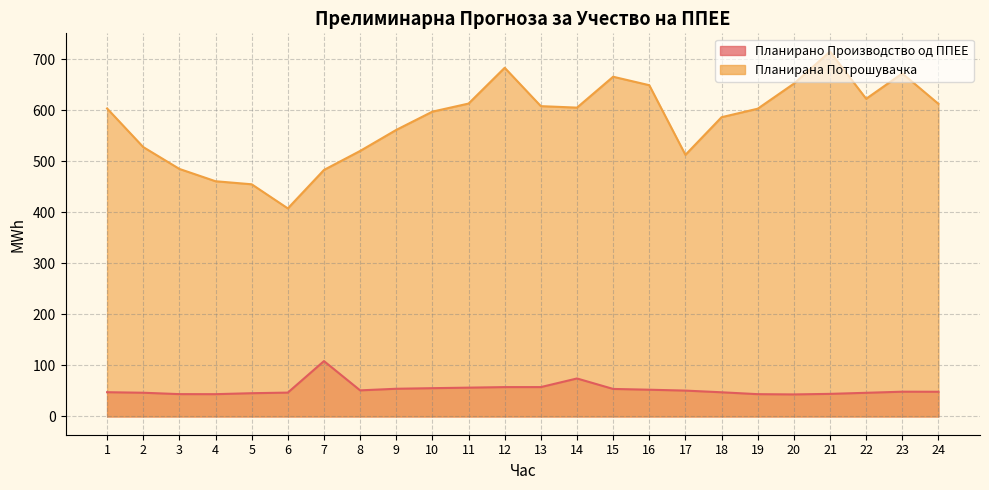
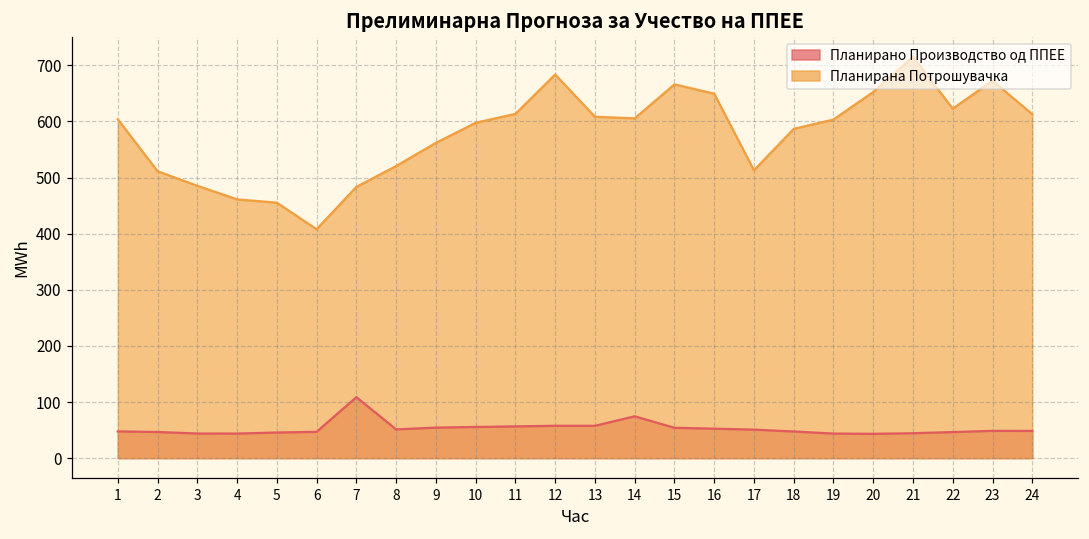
  {
    "Планирано Производство од ППЕЕ": {
      "1": 50,
      "2": 50,
      "3": 40,
      "4": 40,
      "5": 50,
      "6": 50,
      "7": 110,
      "8": 50,
      "9": 50,
      "10": 60,
      "11": 60,
      "12": 60,
      "13": 60,
      "14": 70,
      "15": 50,
      "16": 50,
      "17": 50,
      "18": 50,
      "19": 40,
      "20": 40,
      "21": 40,
      "22": 50,
      "23": 50,
      "24": 50
    },
    "Планирана Потрошувачка": {
      "1": 600,
-     "2": 530,
+     "2": 510,
      "3": 490,
      "4": 460,
      "5": 460,
      "6": 410,
      "7": 480,
      "8": 520,
      "9": 560,
      "10": 600,
      "11": 610,
      "12": 680,
      "13": 610,
      "14": 610,
      "15": 670,
      "16": 650,
      "17": 510,
      "18": 590,
      "19": 600,
      "20": 650,
      "22": 620,
      "24": 610
    }
  }
